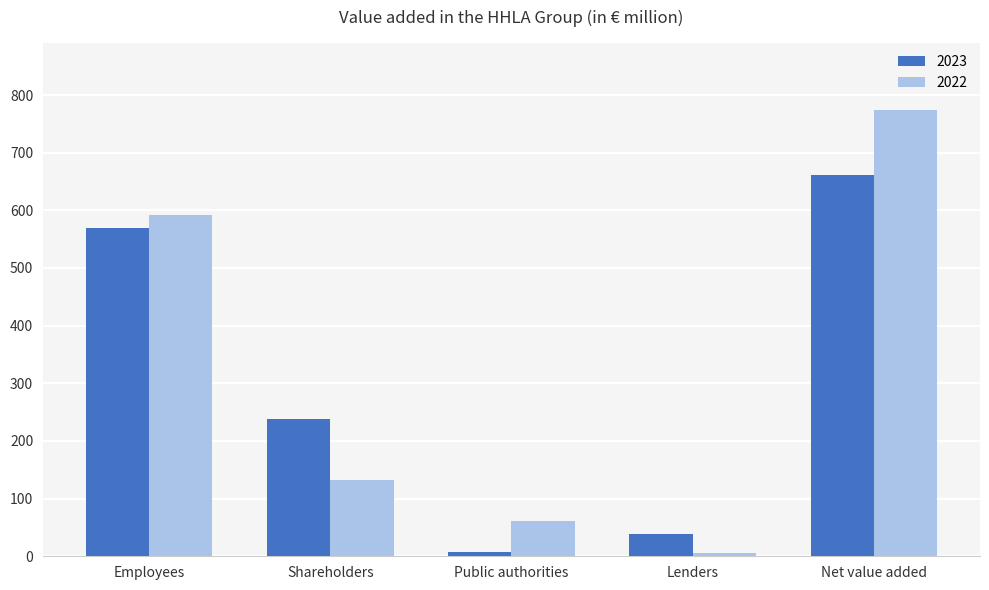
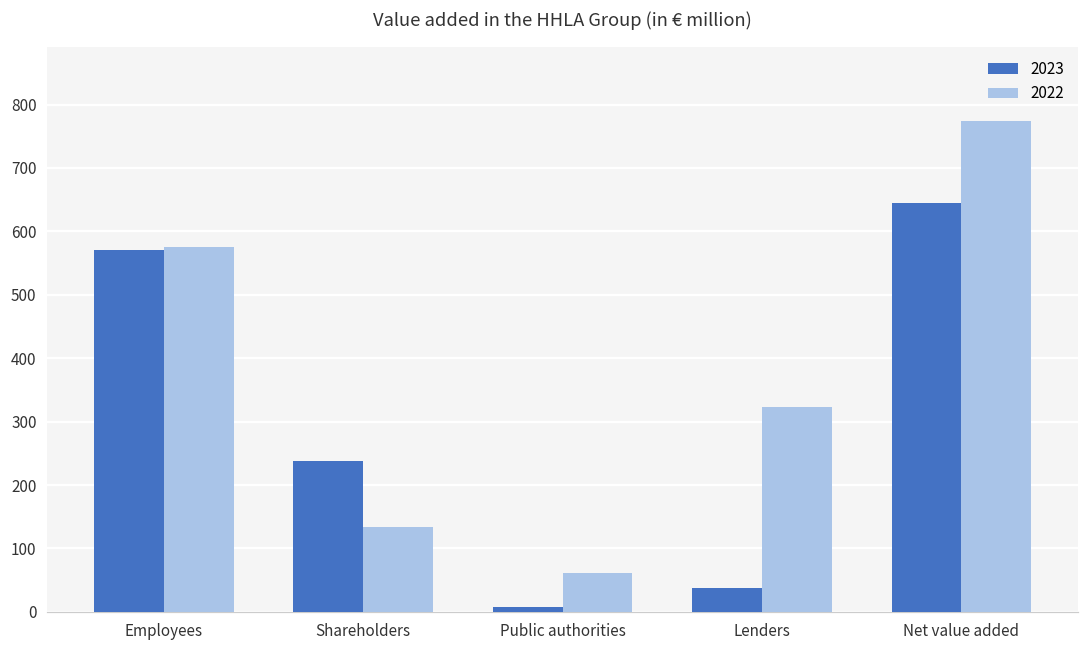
  {
    "2023": {
      "Employees": 570,
      "Shareholders": 240,
      "Public authorities": 10,
      "Lenders": 40,
-     "Net value added": 660
+     "Net value added": 640
    },
    "2022": {
-     "Employees": 590,
+     "Employees": 570,
      "Shareholders": 130,
      "Public authorities": 60,
-     "Lenders": 10,
+     "Lenders": 320,
      "Net value added": 770
    }
  }
